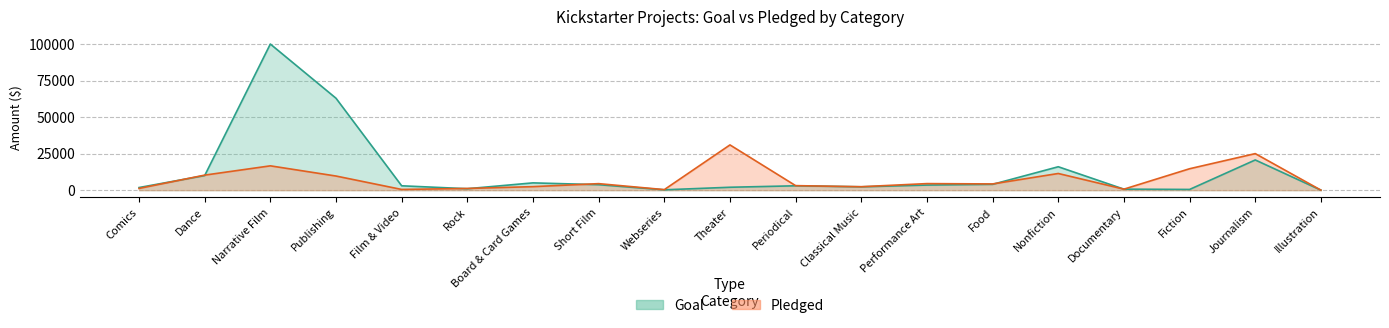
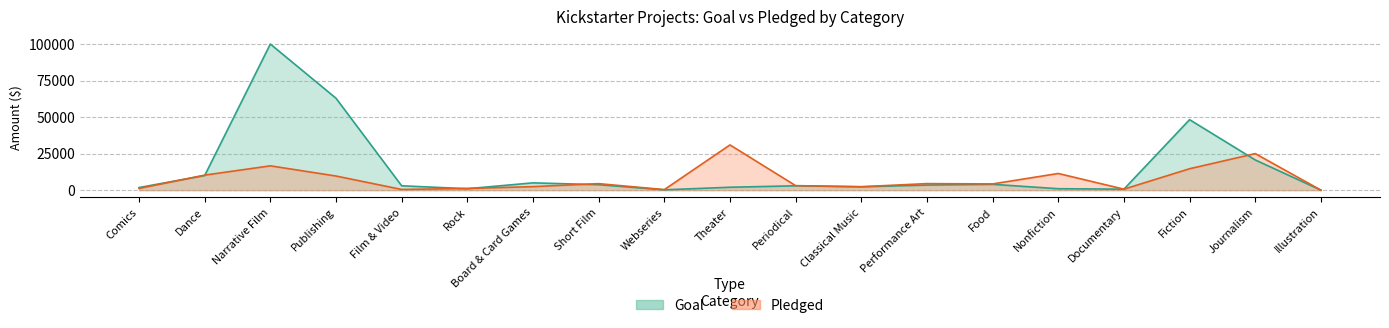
  {
    "Goal": {
      "Narrative Film": 100000,
      "Publishing": 63000,
      "Film & Video": 3000,
      "Board & Card Games": 5000,
      "Theater": 2000,
-     "Nonfiction": 16000,
-     "Fiction": 1000,
+     "Nonfiction": 1000,
+     "Fiction": 48000,
      "Journalism": 21000
    },
    "Pledged": {
      "Narrative Film": 17000,
      "Publishing": 10000,
      "Film & Video": 1000,
      "Board & Card Games": 2000,
      "Theater": 31000,
      "Nonfiction": 11000,
      "Fiction": 15000,
      "Journalism": 25000
    }
  }
